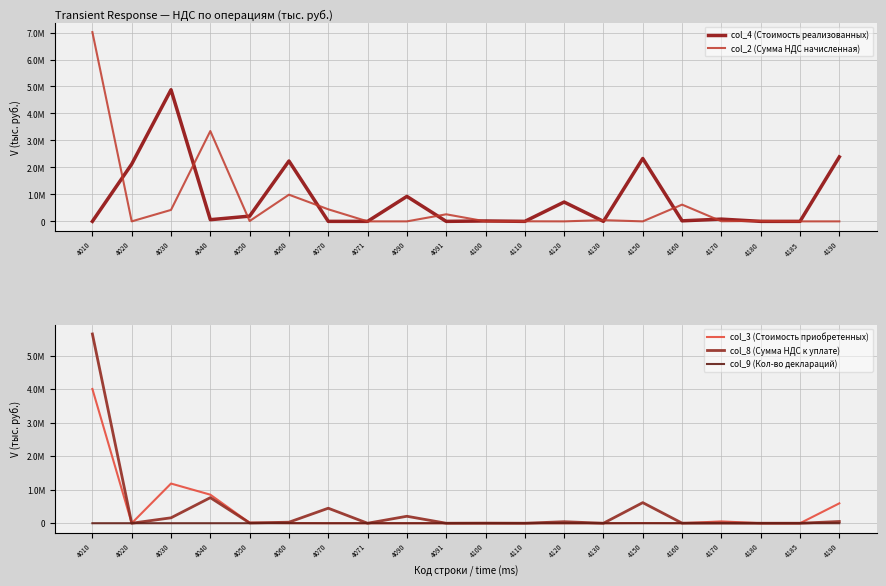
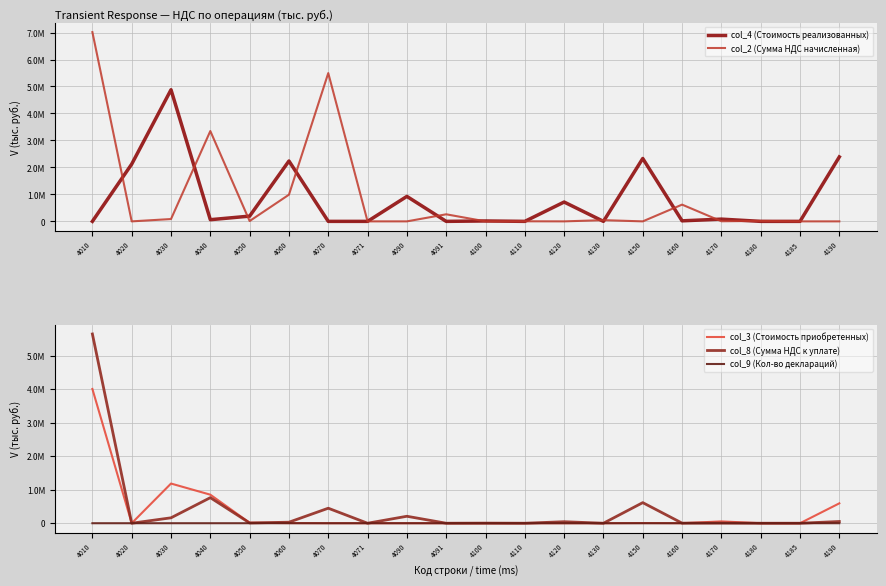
  {
    "Transient Response — НДС по операциям (тыс. руб.)": {
      "col_4 (Стоимость реализованных)": {
        "4010": 0,
        "4020": 2100000,
        "4030": 4900000,
        "4040": 100000,
        "4050": 200000,
        "4060": 2200000,
        "4070": 0,
        "4090": 900000,
        "4091": 0,
        "4120": 700000,
        "4150": 2300000,
        "4160": 0,
        "4190": 2400000
      },
      "col_2 (Сумма НДС начисленная)": {
        "4010": 7000000,
        "4020": 0,
-       "4030": 400000,
+       "4030": 100000,
        "4040": 3300000,
        "4050": 0,
        "4060": 1000000,
-       "4070": 400000,
+       "4070": 5500000,
        "4090": 0,
        "4091": 300000,
        "4120": 0,
        "4150": 0,
        "4160": 600000,
        "4190": 0
      }
    }
  }
